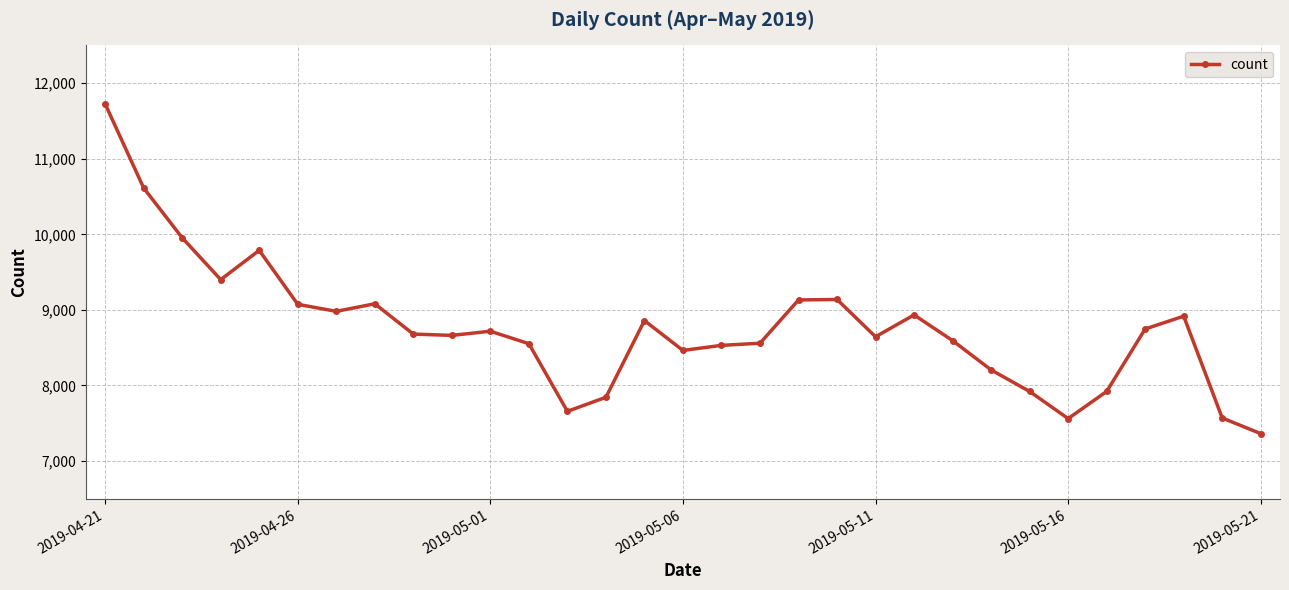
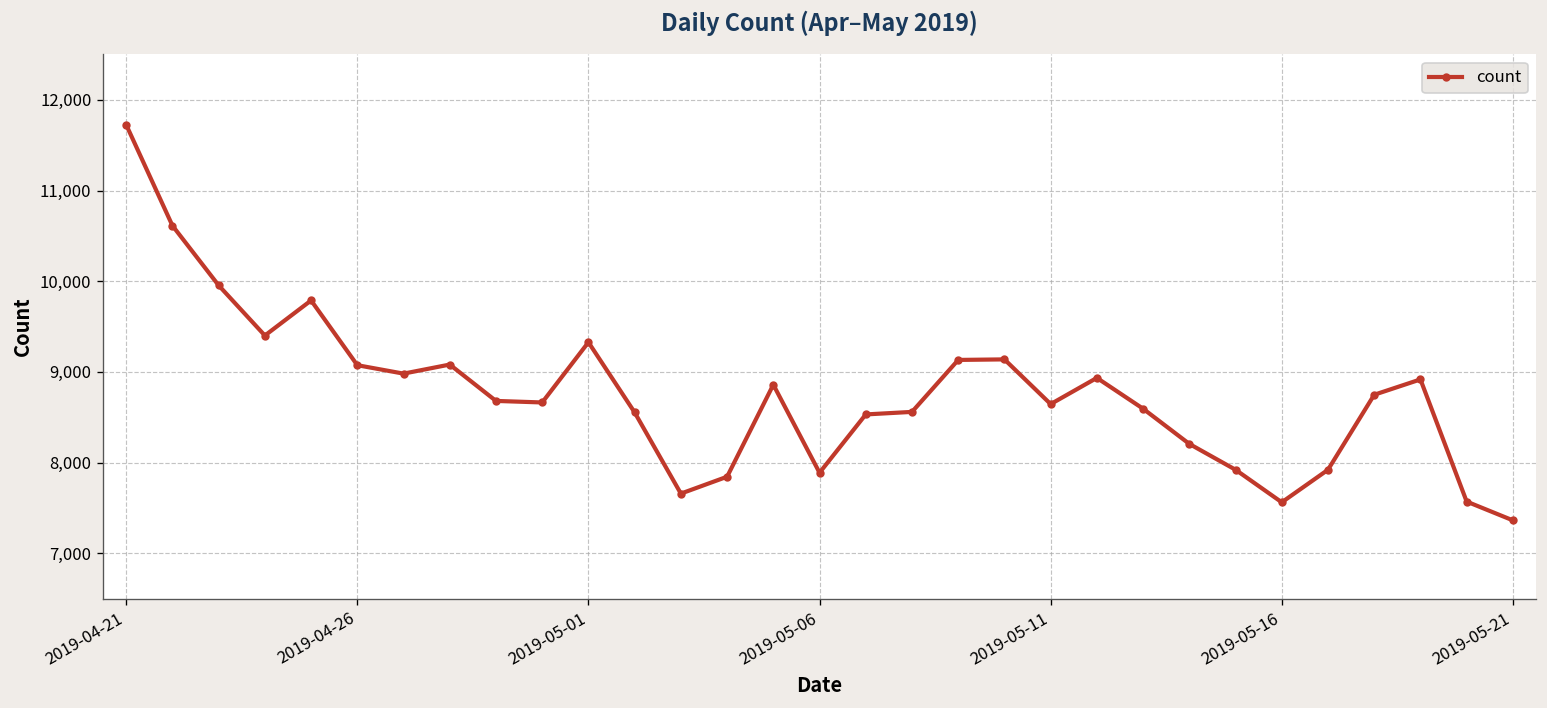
  {
    "2019-04-21": "11,700",
    "2019-04-26": "9,100",
-   "2019-05-01": "8,700",
-   "2019-05-06": "8,500",
+   "2019-05-01": "9,300",
+   "2019-05-06": "7,900",
    "2019-05-11": "8,600",
    "2019-05-16": "7,600",
    "2019-05-21": "7,400"
  }
